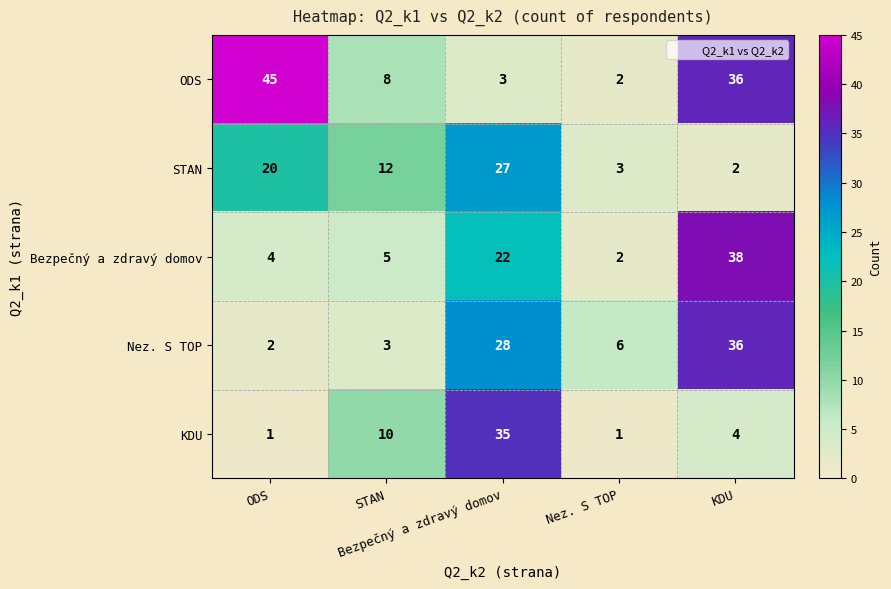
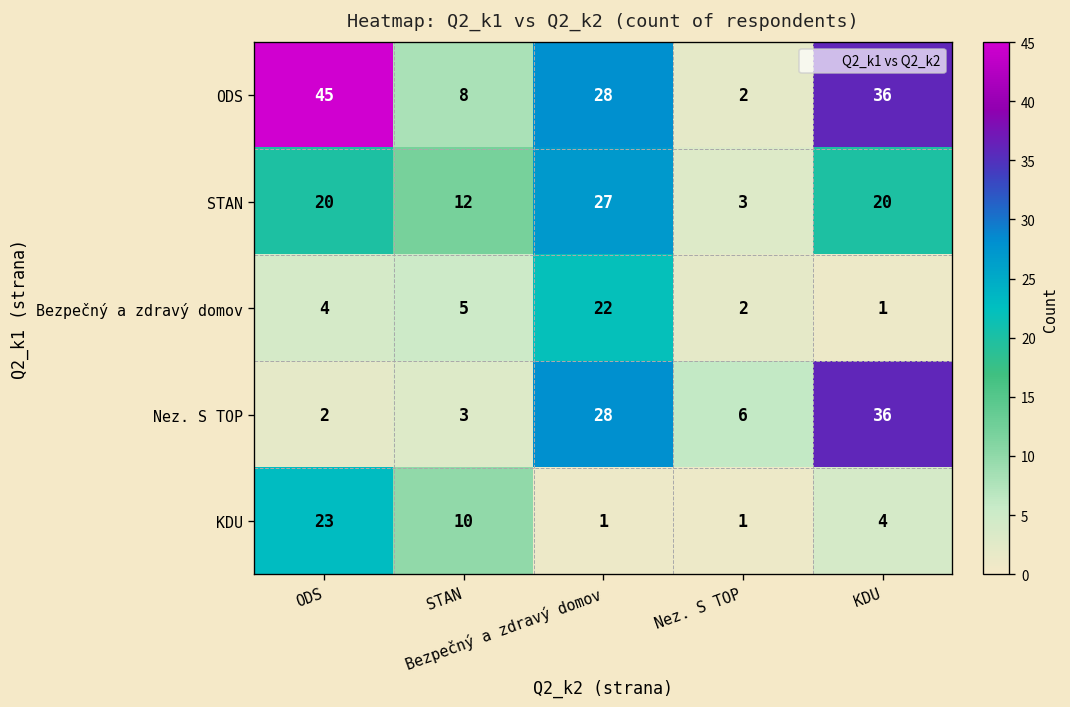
  {
    "ODS": {
      "ODS": 45,
      "STAN": 8,
-     "Bezpečný a zdravý domov": 3,
+     "Bezpečný a zdravý domov": 28,
      "Nez. S TOP": 2,
      "KDU": 36
    },
    "STAN": {
      "ODS": 20,
      "STAN": 12,
      "Bezpečný a zdravý domov": 27,
      "Nez. S TOP": 3,
-     "KDU": 2
+     "KDU": 20
    },
    "Bezpečný a zdravý domov": {
      "ODS": 4,
      "STAN": 5,
      "Bezpečný a zdravý domov": 22,
      "Nez. S TOP": 2,
-     "KDU": 38
+     "KDU": 1
    },
    "Nez. S TOP": {
      "ODS": 2,
      "STAN": 3,
      "Bezpečný a zdravý domov": 28,
      "Nez. S TOP": 6,
      "KDU": 36
    },
    "KDU": {
-     "ODS": 1,
+     "ODS": 23,
      "STAN": 10,
-     "Bezpečný a zdravý domov": 35,
+     "Bezpečný a zdravý domov": 1,
      "Nez. S TOP": 1,
      "KDU": 4
    }
  }
